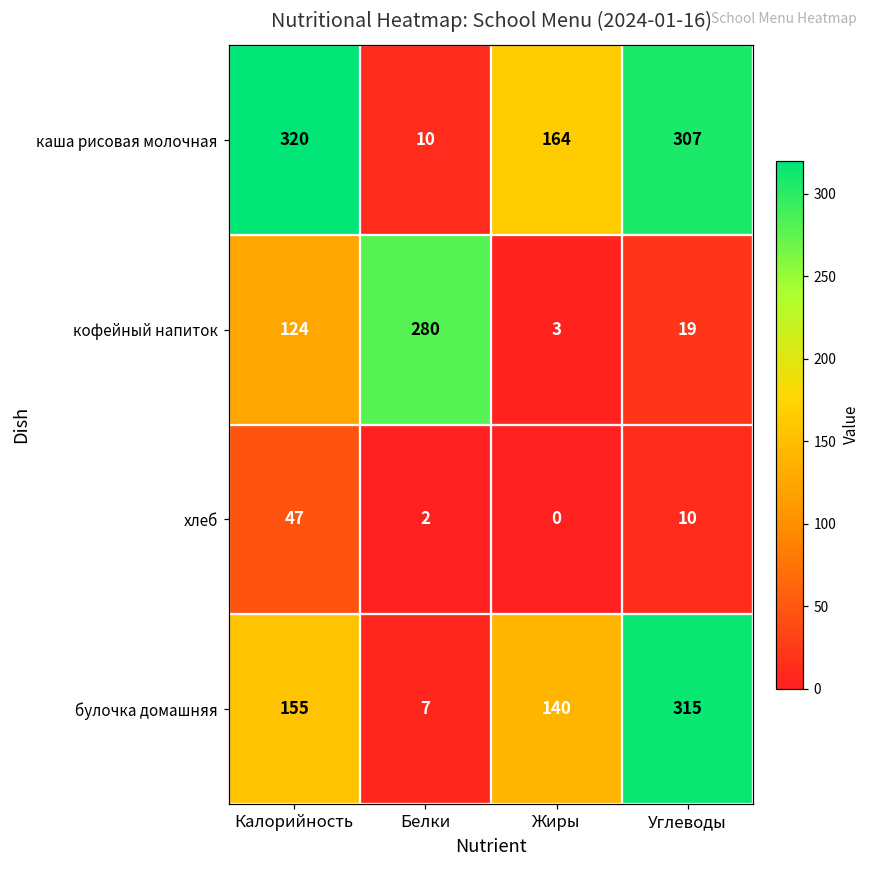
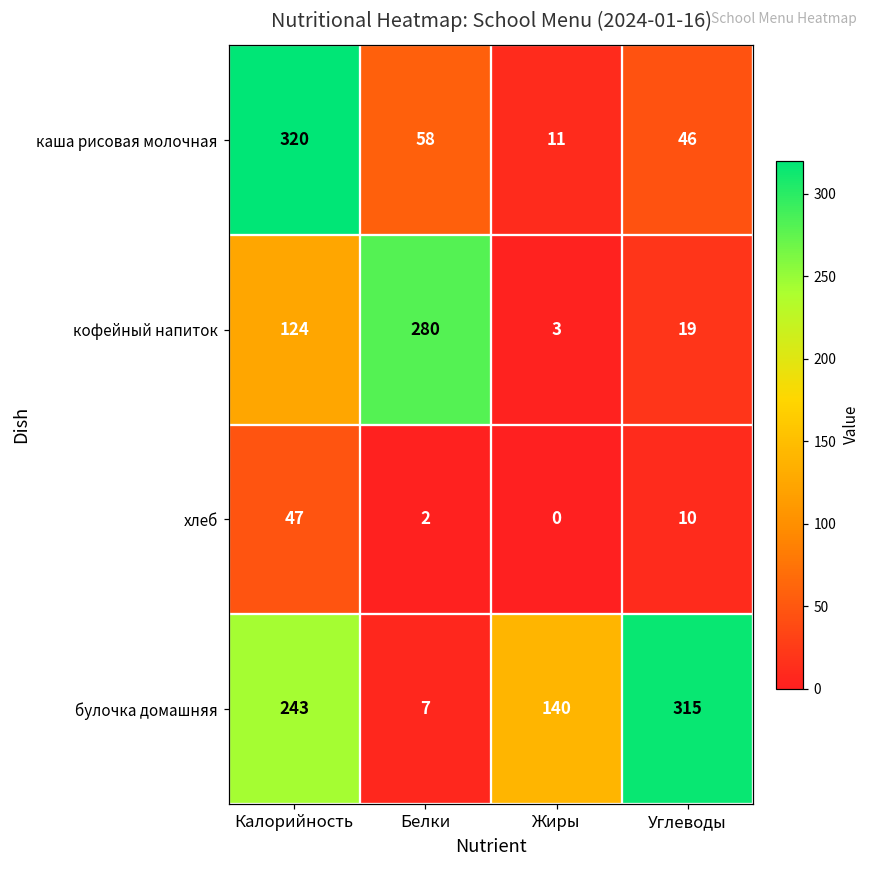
  {
    "каша рисовая молочная": {
      "Калорийность": 320,
-     "Белки": 10,
-     "Жиры": 164,
-     "Углеводы": 307
+     "Белки": 58,
+     "Жиры": 11,
+     "Углеводы": 46
    },
    "кофейный напиток": {
      "Калорийность": 124,
      "Белки": 280,
      "Жиры": 3,
      "Углеводы": 19
    },
    "хлеб": {
      "Калорийность": 47,
      "Белки": 2,
      "Жиры": 0,
      "Углеводы": 10
    },
    "булочка домашняя": {
-     "Калорийность": 155,
+     "Калорийность": 243,
      "Белки": 7,
      "Жиры": 140,
      "Углеводы": 315
    }
  }
